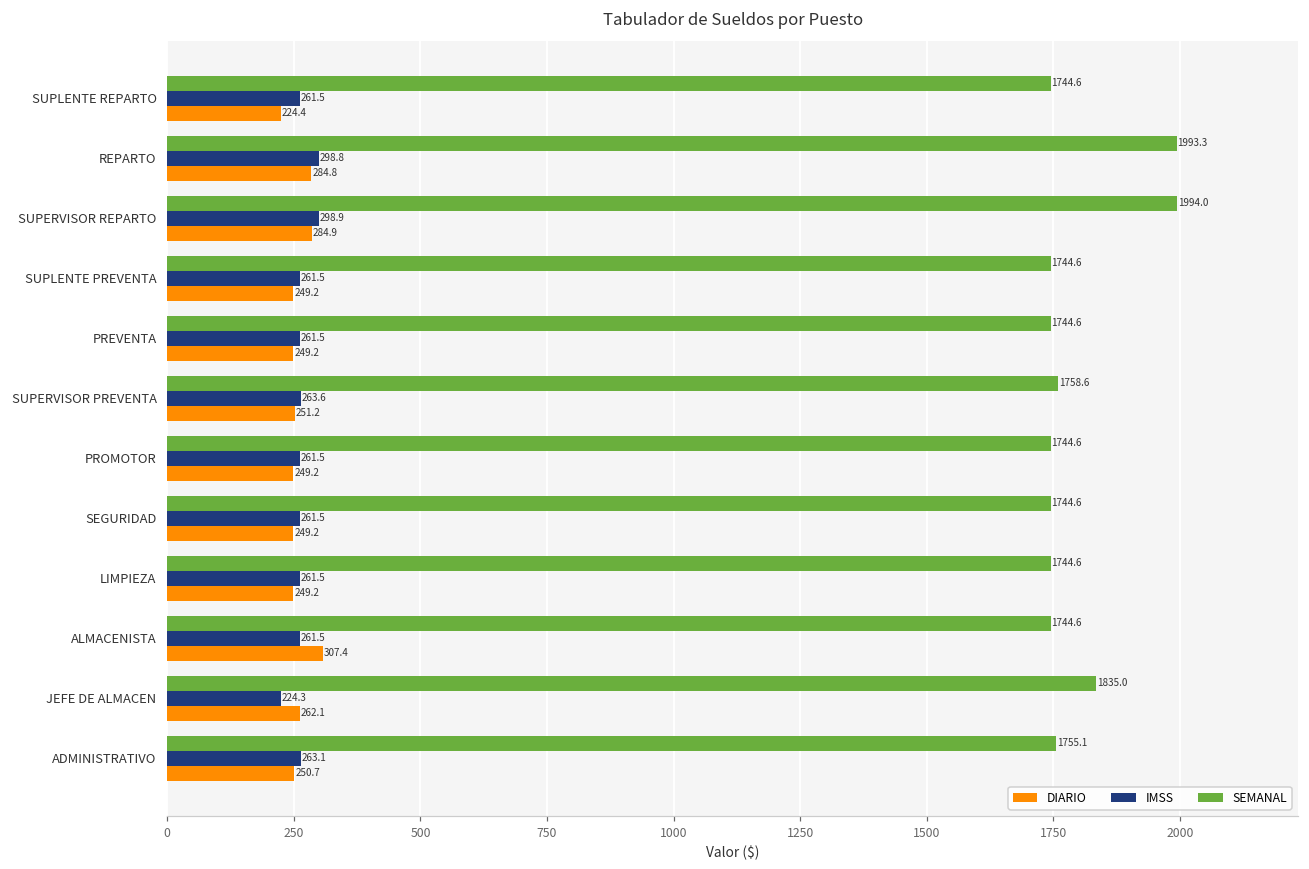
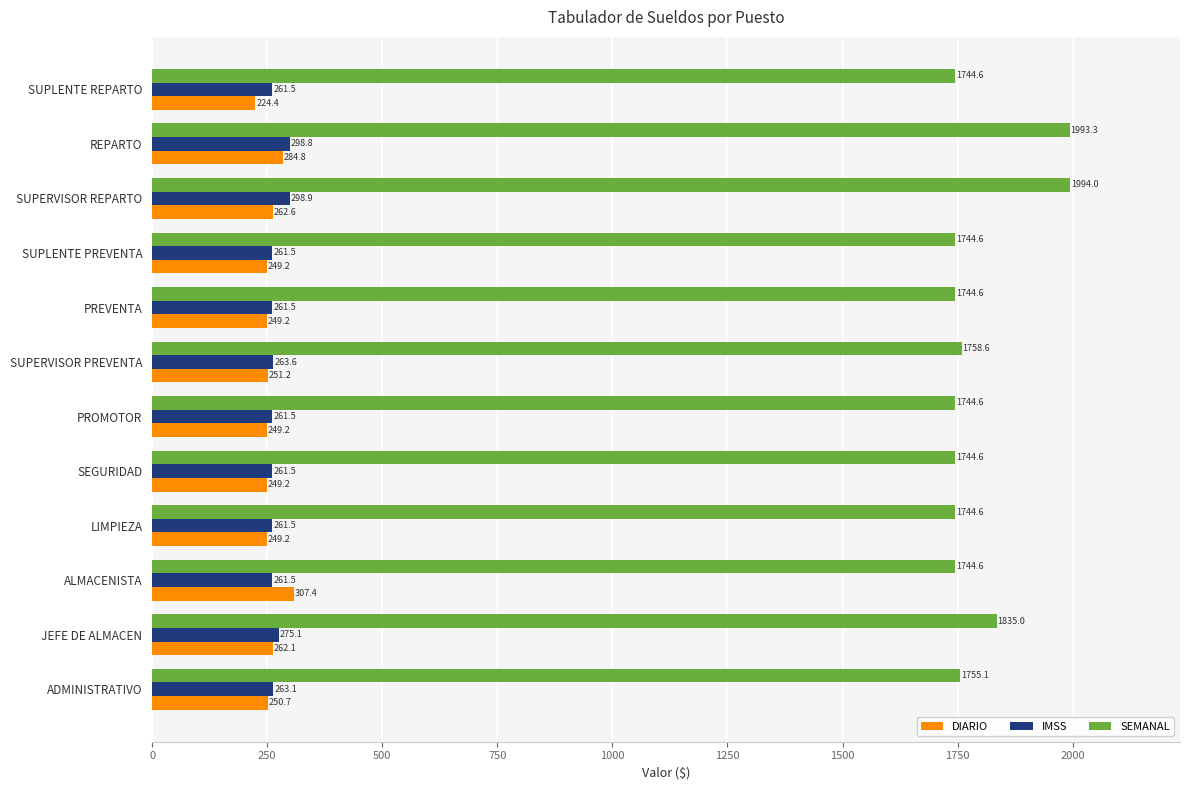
  {
    "DIARIO": {
      "SUPLENTE REPARTO": 224.4,
      "REPARTO": 284.8,
-     "SUPERVISOR REPARTO": 284.9,
+     "SUPERVISOR REPARTO": 262.6,
      "SUPLENTE PREVENTA": 249.2,
      "PREVENTA": 249.2,
      "SUPERVISOR PREVENTA": 251.2,
      "PROMOTOR": 249.2,
      "SEGURIDAD": 249.2,
      "LIMPIEZA": 249.2,
      "ALMACENISTA": 307.4,
      "JEFE DE ALMACEN": 262.1,
      "ADMINISTRATIVO": 250.7
    },
    "IMSS": {
      "SUPLENTE REPARTO": 261.5,
      "REPARTO": 298.8,
      "SUPERVISOR REPARTO": 298.9,
      "SUPLENTE PREVENTA": 261.5,
      "PREVENTA": 261.5,
      "SUPERVISOR PREVENTA": 263.6,
      "PROMOTOR": 261.5,
      "SEGURIDAD": 261.5,
      "LIMPIEZA": 261.5,
      "ALMACENISTA": 261.5,
-     "JEFE DE ALMACEN": 224.3,
+     "JEFE DE ALMACEN": 275.1,
      "ADMINISTRATIVO": 263.1
    },
    "SEMANAL": {
      "SUPLENTE REPARTO": 1744.6,
      "REPARTO": 1993.3,
      "SUPERVISOR REPARTO": 1994.0,
      "SUPLENTE PREVENTA": 1744.6,
      "PREVENTA": 1744.6,
      "SUPERVISOR PREVENTA": 1758.6,
      "PROMOTOR": 1744.6,
      "SEGURIDAD": 1744.6,
      "LIMPIEZA": 1744.6,
      "ALMACENISTA": 1744.6,
      "JEFE DE ALMACEN": 1835.0,
      "ADMINISTRATIVO": 1755.1
    }
  }
